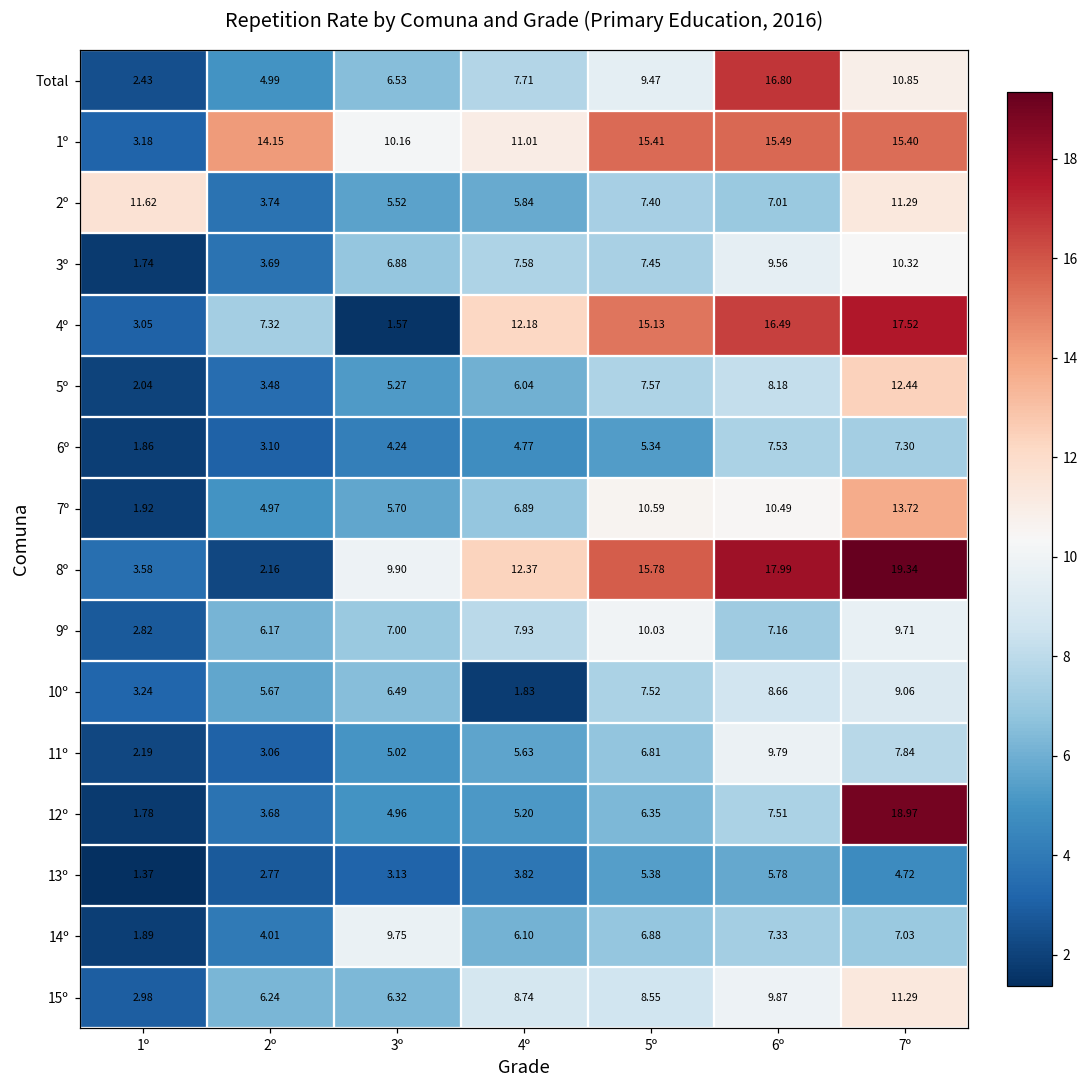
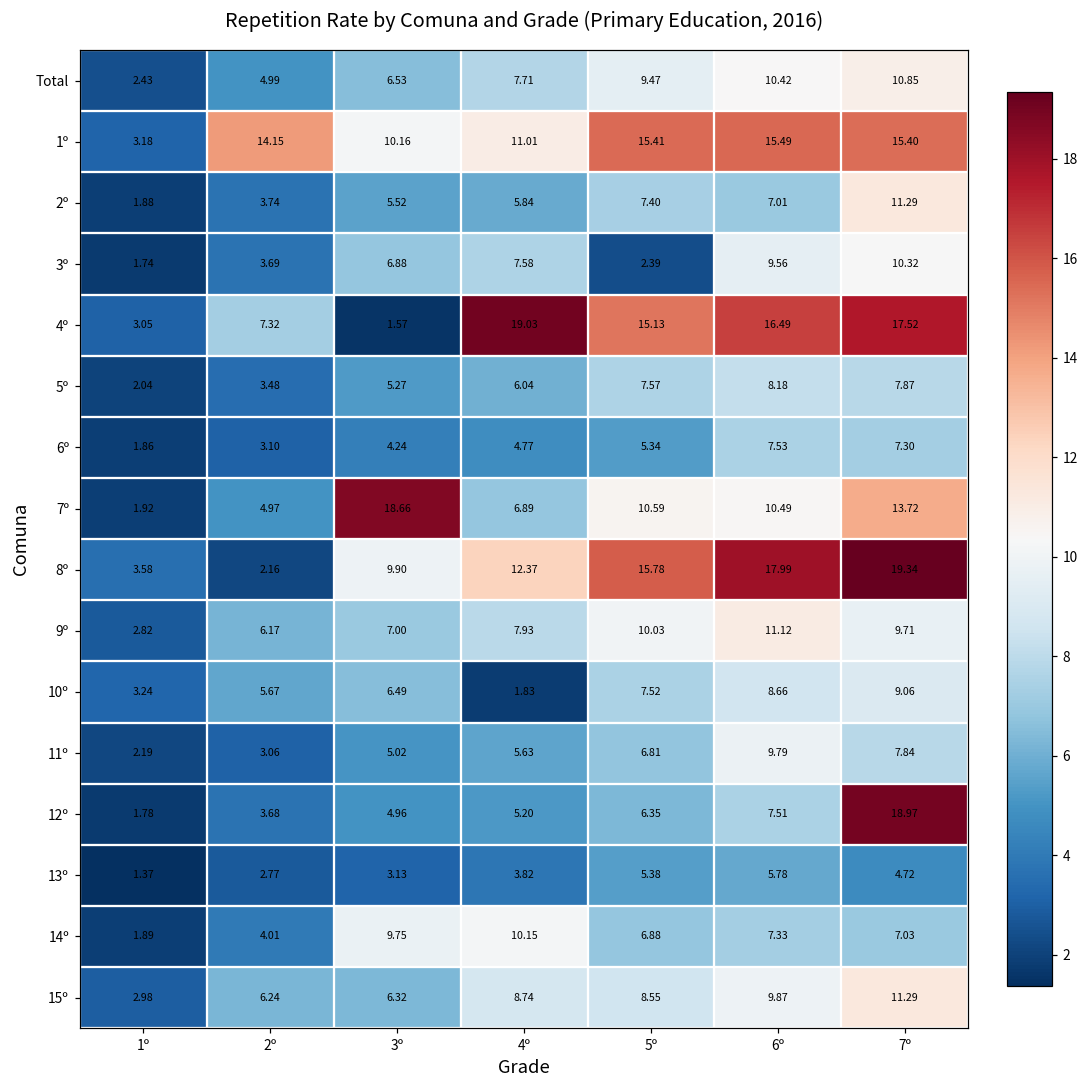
  {
    "Total": {
      "1º": 2.43,
      "2º": 4.99,
      "3º": 6.53,
      "4º": 7.71,
      "5º": 9.47,
-     "6º": 16.80,
+     "6º": 10.42,
      "7º": 10.85
    },
    "1º": {
      "1º": 3.18,
      "2º": 14.15,
      "3º": 10.16,
      "4º": 11.01,
      "5º": 15.41,
      "6º": 15.49,
      "7º": 15.40
    },
    "2º": {
-     "1º": 11.62,
+     "1º": 1.88,
      "2º": 3.74,
      "3º": 5.52,
      "4º": 5.84,
      "5º": 7.40,
      "6º": 7.01,
      "7º": 11.29
    },
    "3º": {
      "1º": 1.74,
      "2º": 3.69,
      "3º": 6.88,
      "4º": 7.58,
-     "5º": 7.45,
+     "5º": 2.39,
      "6º": 9.56,
      "7º": 10.32
    },
    "4º": {
      "1º": 3.05,
      "2º": 7.32,
      "3º": 1.57,
-     "4º": 12.18,
+     "4º": 19.03,
      "5º": 15.13,
      "6º": 16.49,
      "7º": 17.52
    },
    "5º": {
      "1º": 2.04,
      "2º": 3.48,
      "3º": 5.27,
      "4º": 6.04,
      "5º": 7.57,
      "6º": 8.18,
-     "7º": 12.44
+     "7º": 7.87
    },
    "6º": {
      "1º": 1.86,
      "2º": 3.10,
      "3º": 4.24,
      "4º": 4.77,
      "5º": 5.34,
      "6º": 7.53,
      "7º": 7.30
    },
    "7º": {
      "1º": 1.92,
      "2º": 4.97,
-     "3º": 5.70,
+     "3º": 18.66,
      "4º": 6.89,
      "5º": 10.59,
      "6º": 10.49,
      "7º": 13.72
    },
    "8º": {
      "1º": 3.58,
      "2º": 2.16,
      "3º": 9.90,
      "4º": 12.37,
      "5º": 15.78,
      "6º": 17.99,
      "7º": 19.34
    },
    "9º": {
      "1º": 2.82,
      "2º": 6.17,
      "3º": 7.00,
      "4º": 7.93,
      "5º": 10.03,
-     "6º": 7.16,
+     "6º": 11.12,
      "7º": 9.71
    },
    "10º": {
      "1º": 3.24,
      "2º": 5.67,
      "3º": 6.49,
      "4º": 1.83,
      "5º": 7.52,
      "6º": 8.66,
      "7º": 9.06
    },
    "11º": {
      "1º": 2.19,
      "2º": 3.06,
      "3º": 5.02,
      "4º": 5.63,
      "5º": 6.81,
      "6º": 9.79,
      "7º": 7.84
    },
    "12º": {
      "1º": 1.78,
      "2º": 3.68,
      "3º": 4.96,
      "4º": 5.20,
      "5º": 6.35,
      "6º": 7.51,
      "7º": 18.97
    },
    "13º": {
      "1º": 1.37,
      "2º": 2.77,
      "3º": 3.13,
      "4º": 3.82,
      "5º": 5.38,
      "6º": 5.78,
      "7º": 4.72
    },
    "14º": {
      "1º": 1.89,
      "2º": 4.01,
      "3º": 9.75,
-     "4º": 6.10,
+     "4º": 10.15,
      "5º": 6.88,
      "6º": 7.33,
      "7º": 7.03
    },
    "15º": {
      "1º": 2.98,
      "2º": 6.24,
      "3º": 6.32,
      "4º": 8.74,
      "5º": 8.55,
      "6º": 9.87,
      "7º": 11.29
    }
  }
